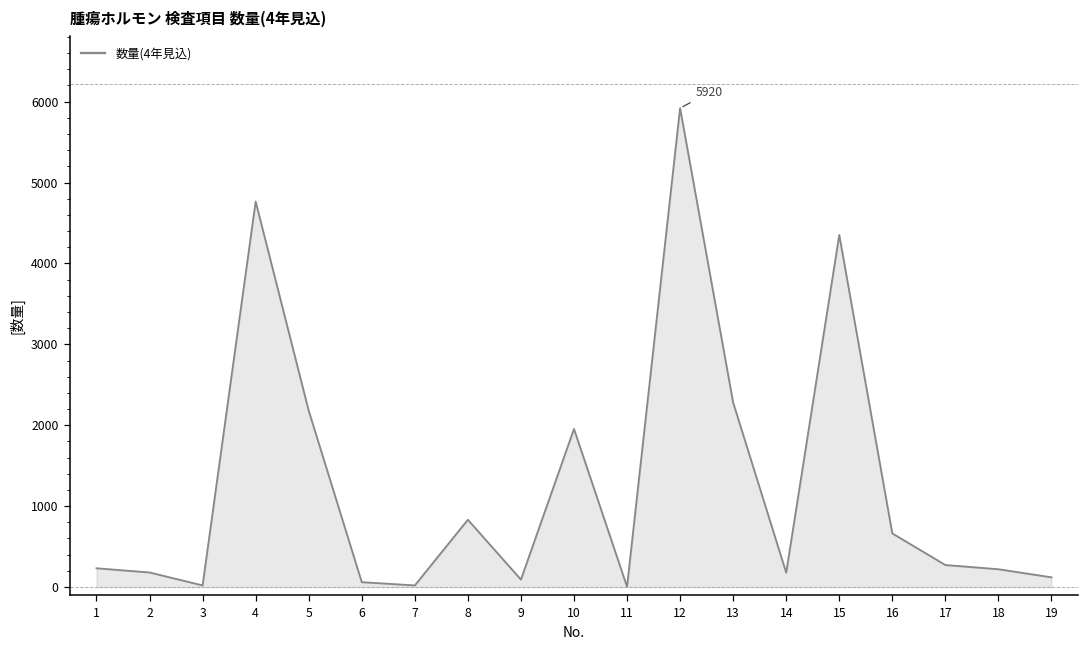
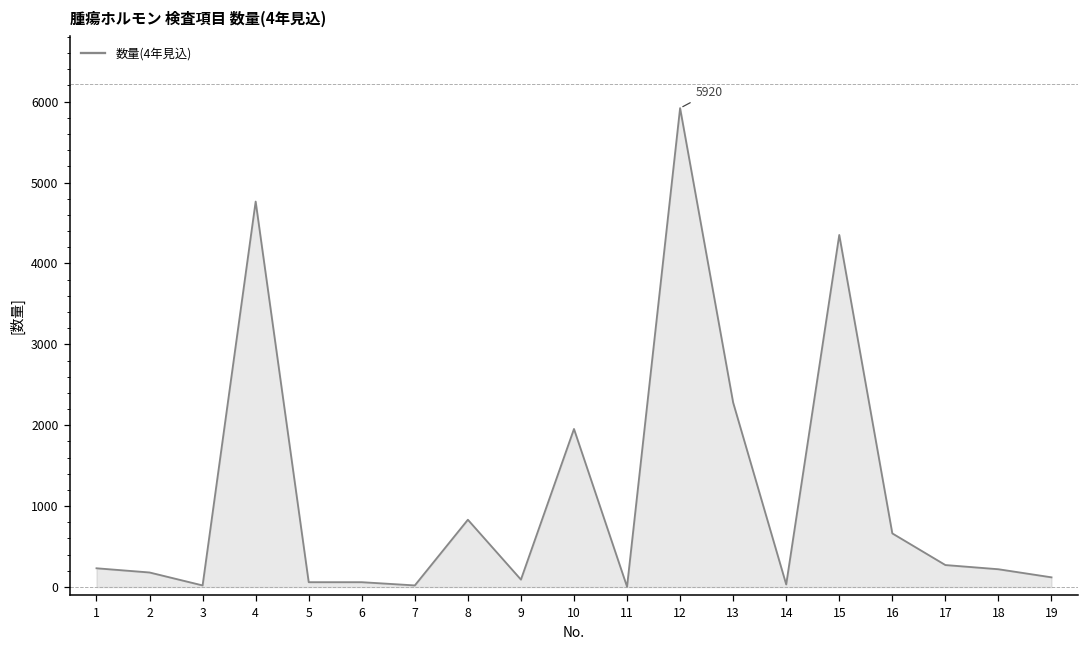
  {
    "1": 200,
    "2": 200,
    "3": 0,
    "4": 4800,
-   "5": 2200,
+   "5": 100,
    "6": 100,
    "7": 0,
    "8": 800,
    "9": 100,
    "10": 2000,
    "11": 0,
    "13": 2300,
-   "14": 200,
+   "14": 0,
    "15": 4400,
    "16": 700,
    "17": 300,
    "18": 200,
    "19": 100
  }
